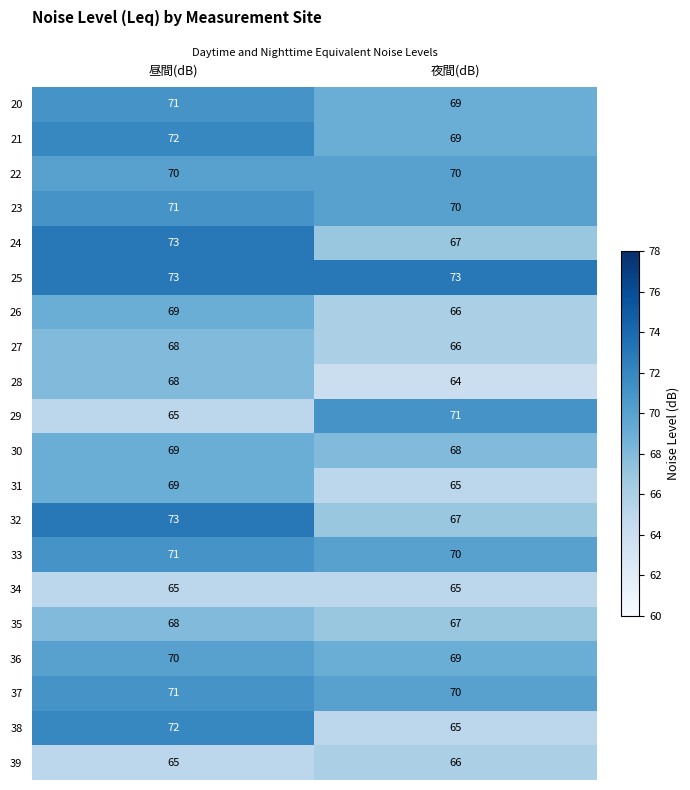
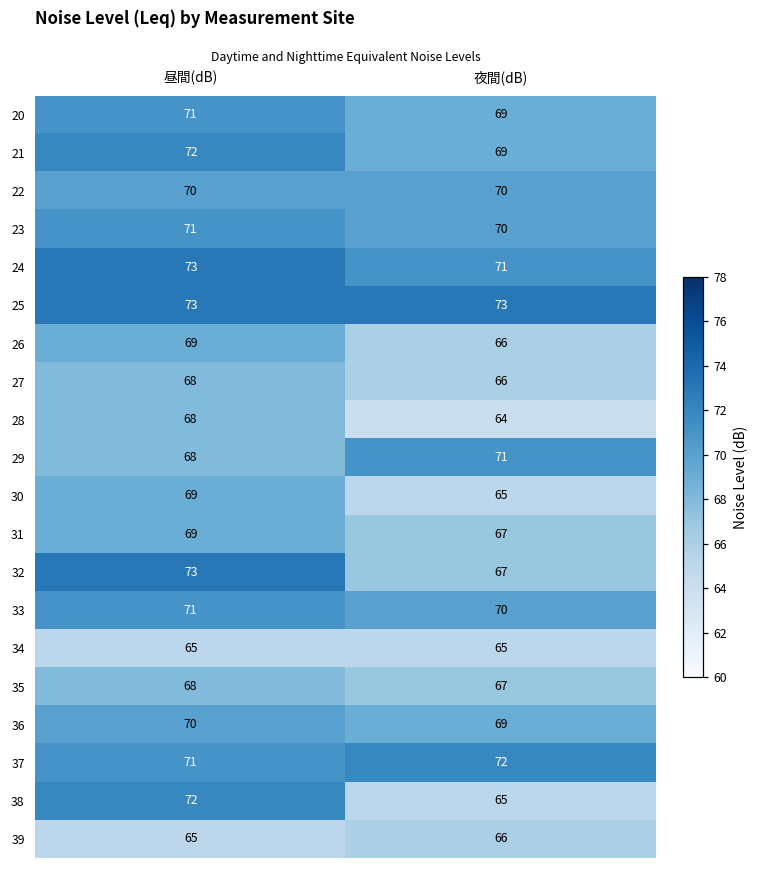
  {
    "20": {
      "昼間(dB)": 71,
      "夜間(dB)": 69
    },
    "21": {
      "昼間(dB)": 72,
      "夜間(dB)": 69
    },
    "22": {
      "昼間(dB)": 70,
      "夜間(dB)": 70
    },
    "23": {
      "昼間(dB)": 71,
      "夜間(dB)": 70
    },
    "24": {
      "昼間(dB)": 73,
-     "夜間(dB)": 67
+     "夜間(dB)": 71
    },
    "25": {
      "昼間(dB)": 73,
      "夜間(dB)": 73
    },
    "26": {
      "昼間(dB)": 69,
      "夜間(dB)": 66
    },
    "27": {
      "昼間(dB)": 68,
      "夜間(dB)": 66
    },
    "28": {
      "昼間(dB)": 68,
      "夜間(dB)": 64
    },
    "29": {
-     "昼間(dB)": 65,
+     "昼間(dB)": 68,
      "夜間(dB)": 71
    },
    "30": {
      "昼間(dB)": 69,
-     "夜間(dB)": 68
+     "夜間(dB)": 65
    },
    "31": {
      "昼間(dB)": 69,
-     "夜間(dB)": 65
+     "夜間(dB)": 67
    },
    "32": {
      "昼間(dB)": 73,
      "夜間(dB)": 67
    },
    "33": {
      "昼間(dB)": 71,
      "夜間(dB)": 70
    },
    "34": {
      "昼間(dB)": 65,
      "夜間(dB)": 65
    },
    "35": {
      "昼間(dB)": 68,
      "夜間(dB)": 67
    },
    "36": {
      "昼間(dB)": 70,
      "夜間(dB)": 69
    },
    "37": {
      "昼間(dB)": 71,
-     "夜間(dB)": 70
+     "夜間(dB)": 72
    },
    "38": {
      "昼間(dB)": 72,
      "夜間(dB)": 65
    },
    "39": {
      "昼間(dB)": 65,
      "夜間(dB)": 66
    }
  }
